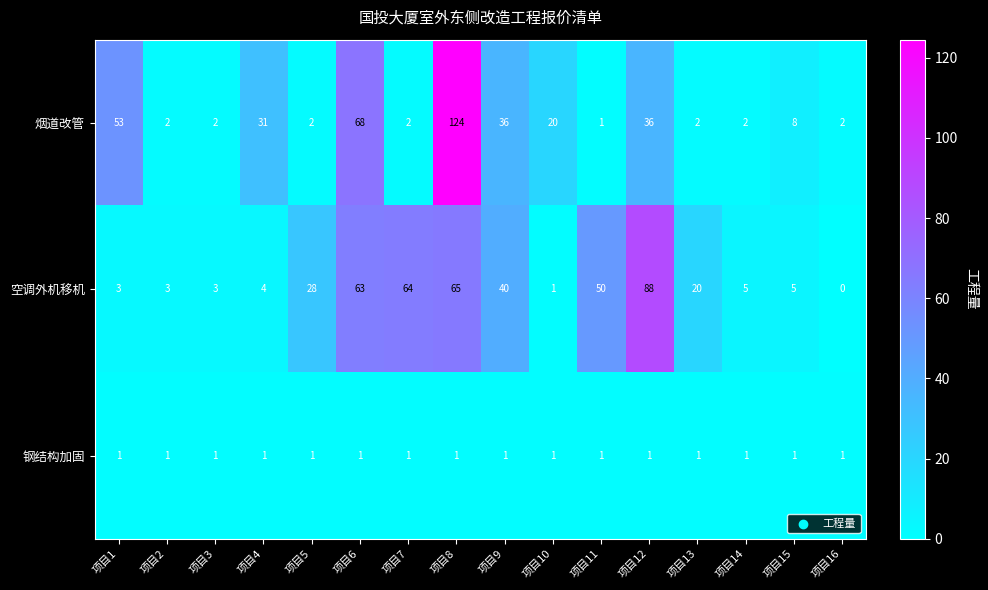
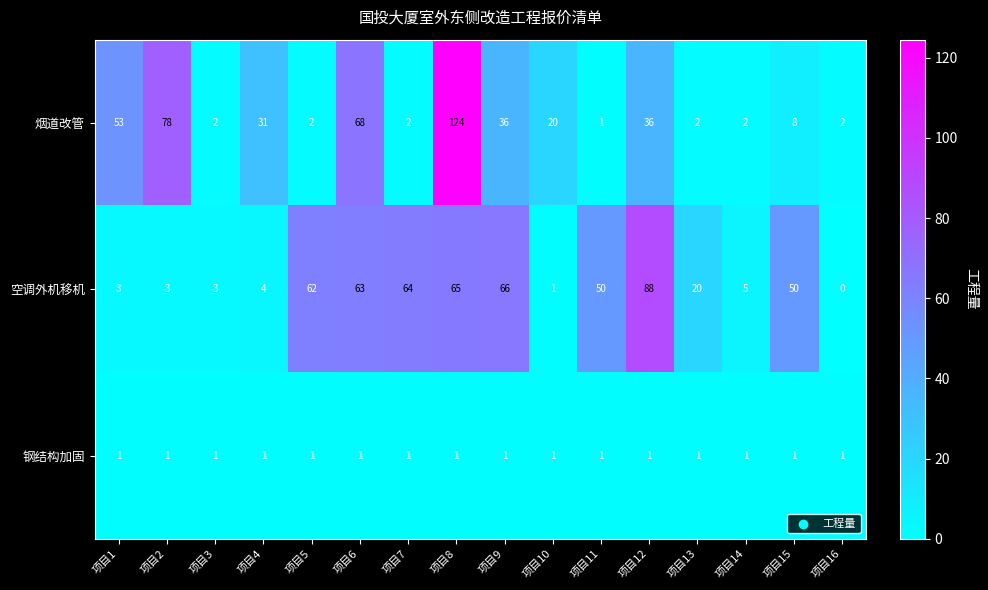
  {
    "烟道改管": {
      "项目1": 53,
-     "项目2": 2,
+     "项目2": 78,
      "项目3": 2,
      "项目4": 31,
      "项目5": 2,
      "项目6": 68,
      "项目7": 2,
      "项目8": 124,
      "项目9": 36,
      "项目10": 20,
      "项目11": 1,
      "项目12": 36,
      "项目13": 2,
      "项目14": 2,
      "项目15": 8,
      "项目16": 2
    },
    "空调外机移机": {
      "项目1": 3,
      "项目2": 3,
      "项目3": 3,
      "项目4": 4,
-     "项目5": 28,
+     "项目5": 62,
      "项目6": 63,
      "项目7": 64,
      "项目8": 65,
-     "项目9": 40,
+     "项目9": 66,
      "项目10": 1,
      "项目11": 50,
      "项目12": 88,
      "项目13": 20,
      "项目14": 5,
-     "项目15": 5,
+     "项目15": 50,
      "项目16": 0
    },
    "钢结构加固": {
      "项目1": 1,
      "项目2": 1,
      "项目3": 1,
      "项目4": 1,
      "项目5": 1,
      "项目6": 1,
      "项目7": 1,
      "项目8": 1,
      "项目9": 1,
      "项目10": 1,
      "项目11": 1,
      "项目12": 1,
      "项目13": 1,
      "项目14": 1,
      "项目15": 1,
      "项目16": 1
    }
  }
